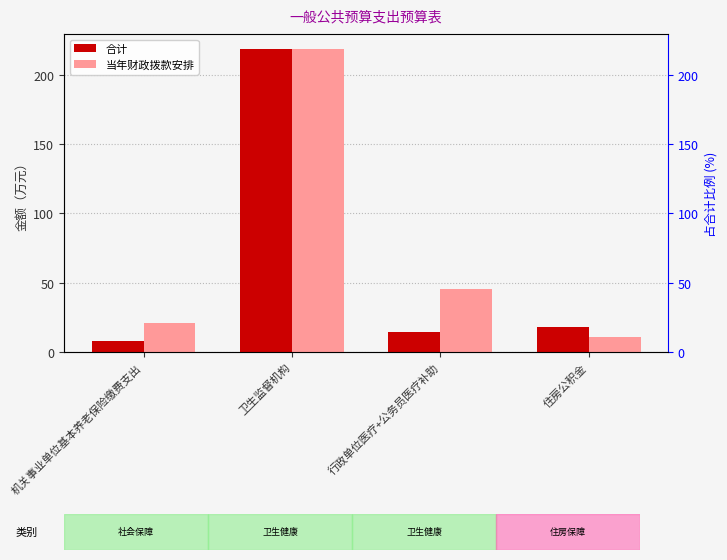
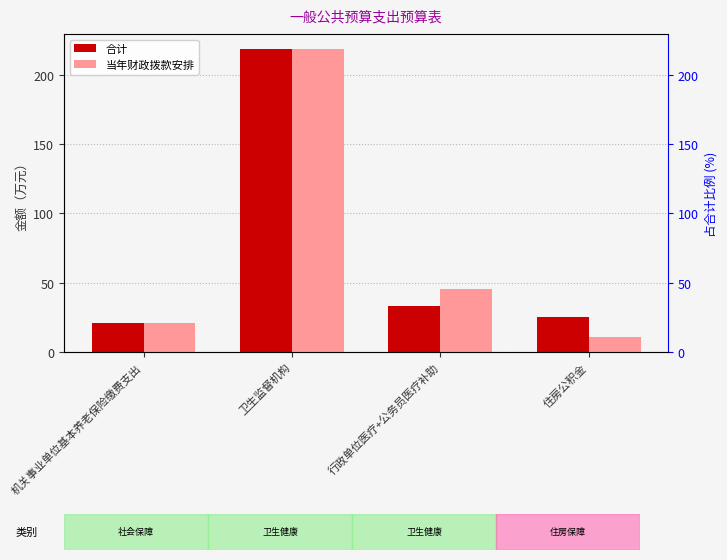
  {
    "合计": {
-     "机关事业单位基本养老保险缴费支出": 8,
+     "机关事业单位基本养老保险缴费支出": 21,
      "卫生监督机构": 218,
-     "行政单位医疗+公务员医疗补助": 14,
-     "住房公积金": 18
+     "行政单位医疗+公务员医疗补助": 33,
+     "住房公积金": 25
    },
    "当年财政拨款安排": {
      "机关事业单位基本养老保险缴费支出": 21,
      "卫生监督机构": 218,
      "行政单位医疗+公务员医疗补助": 45,
      "住房公积金": 11
    }
  }
